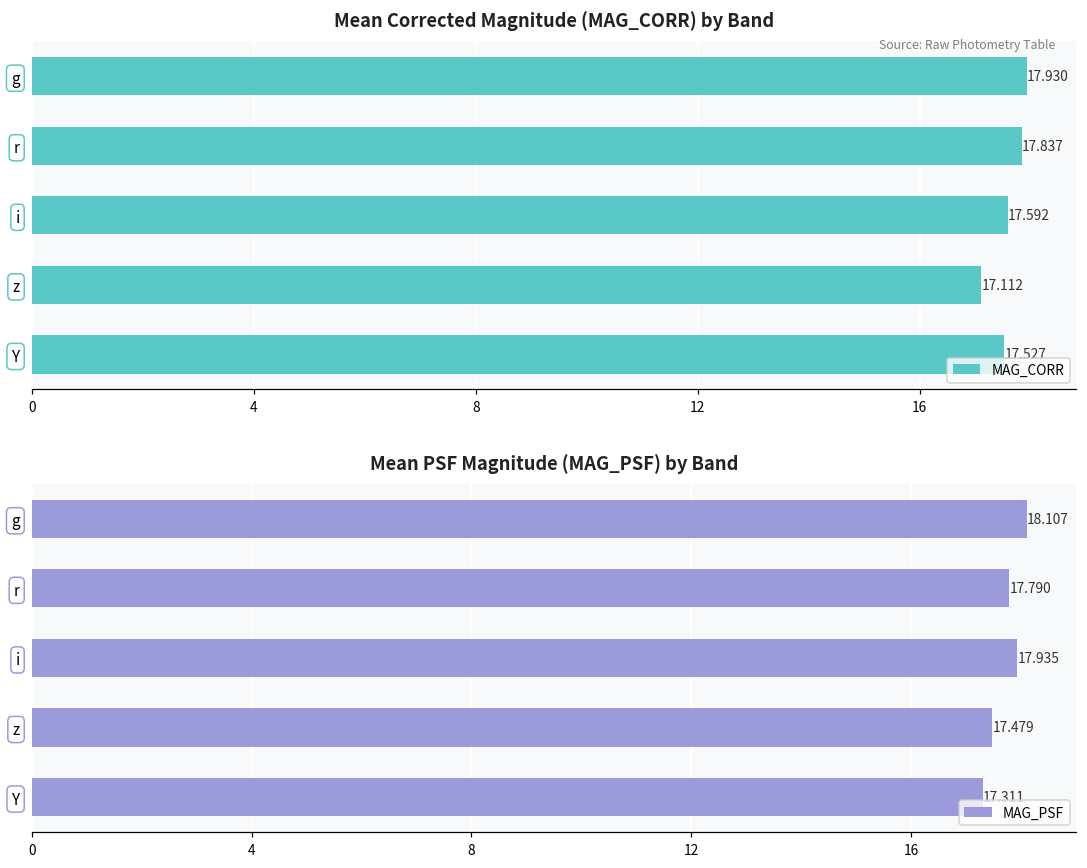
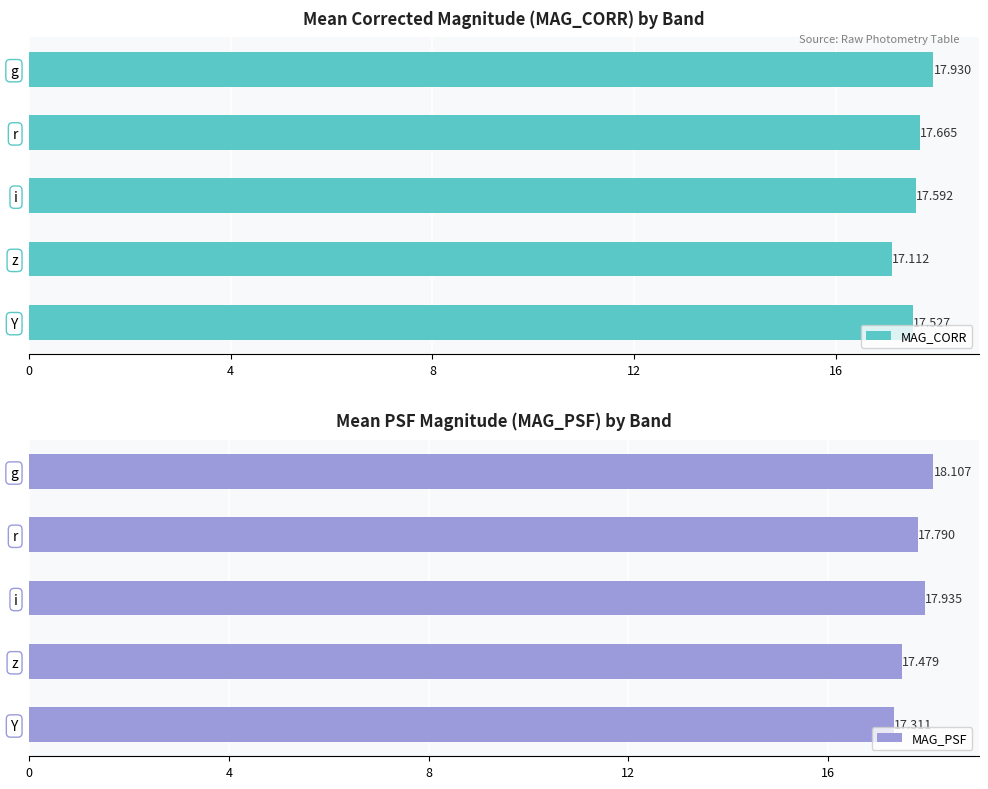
  {
    "Mean Corrected Magnitude (MAG_CORR) by Band": {
      "g": 17.930,
-     "r": 17.837,
+     "r": 17.665,
      "i": 17.592,
      "z": 17.112
    },
    "Mean PSF Magnitude (MAG_PSF) by Band": {
      "g": 18.107,
      "r": 17.790,
      "i": 17.935,
      "z": 17.479
    }
  }
